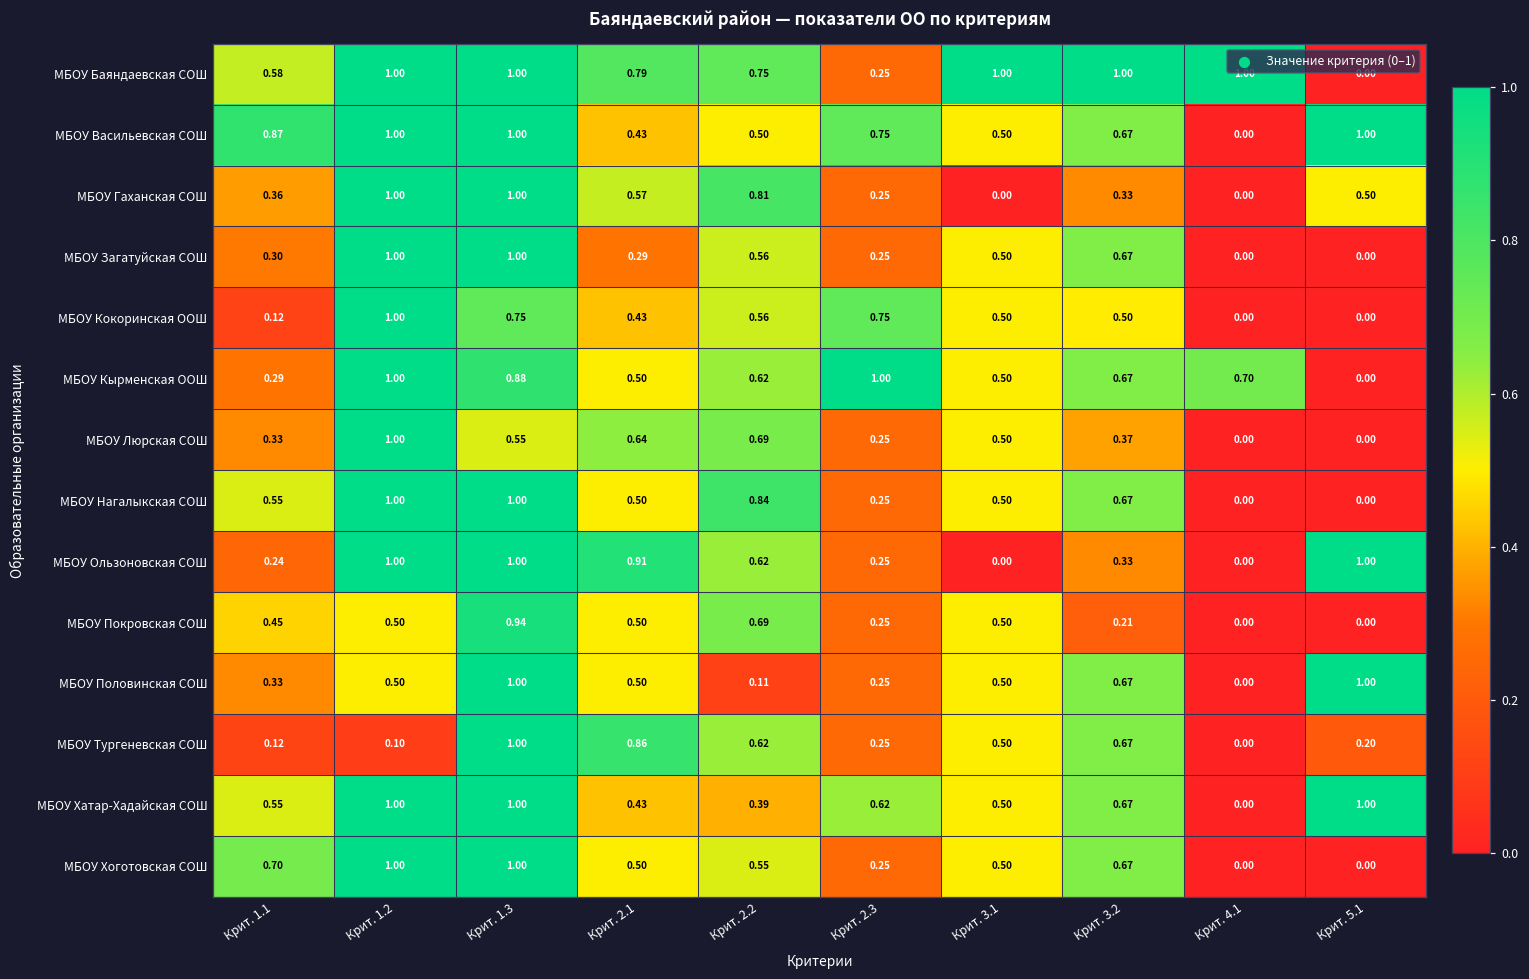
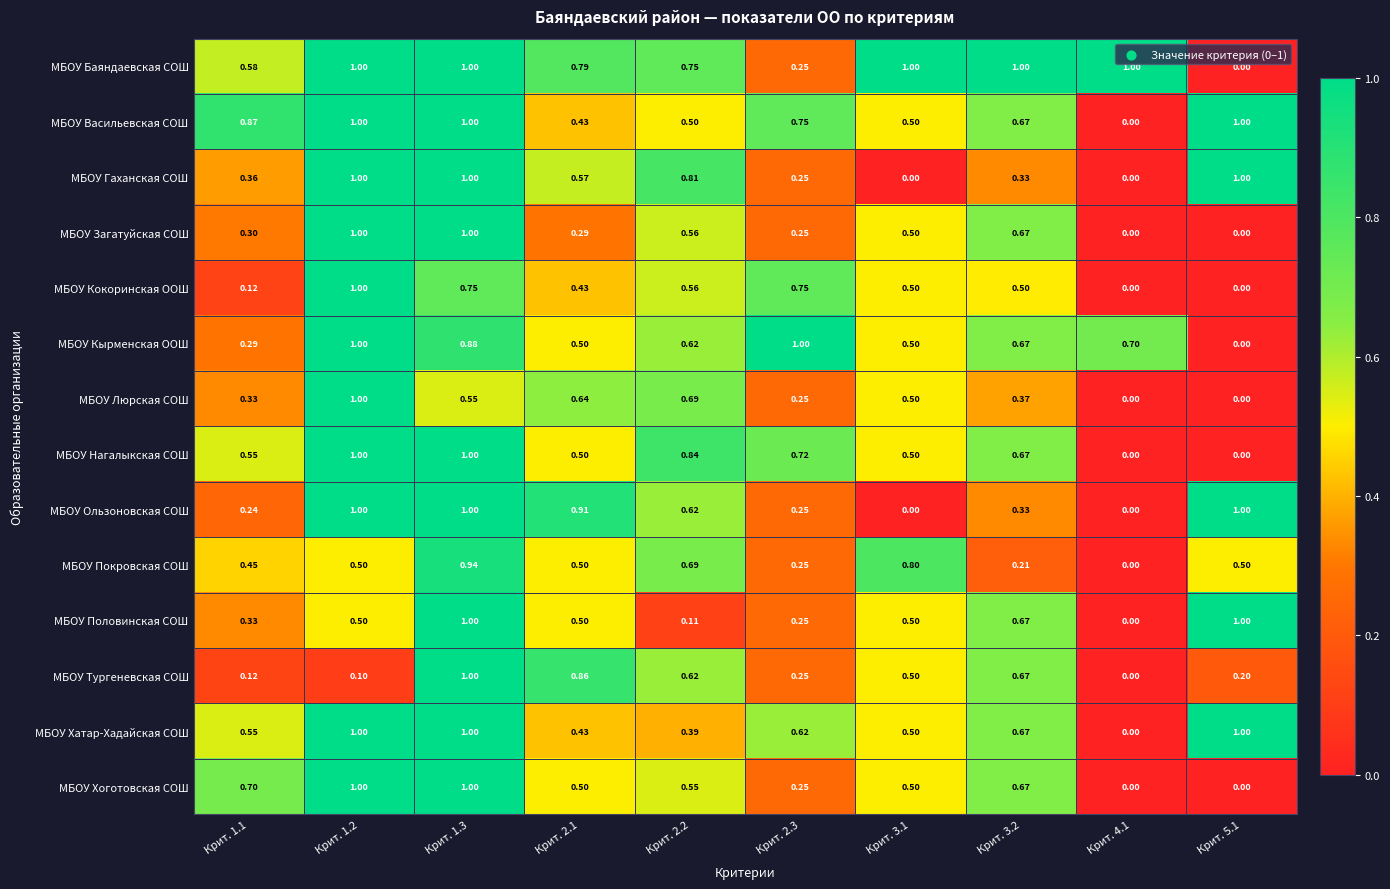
  {
    "МБОУ Баяндаевская СОШ": {
      "Крит. 1.1": 0.58,
      "Крит. 1.2": 1.00,
      "Крит. 1.3": 1.00,
      "Крит. 2.1": 0.79,
      "Крит. 2.2": 0.75,
      "Крит. 2.3": 0.25,
      "Крит. 3.1": 1.00,
      "Крит. 3.2": 1.00
    },
    "МБОУ Васильевская СОШ": {
      "Крит. 1.1": 0.87,
      "Крит. 1.2": 1.00,
      "Крит. 1.3": 1.00,
      "Крит. 2.1": 0.43,
      "Крит. 2.2": 0.50,
      "Крит. 2.3": 0.75,
      "Крит. 3.1": 0.50,
      "Крит. 3.2": 0.67,
      "Крит. 4.1": 0.00,
      "Крит. 5.1": 1.00
    },
    "МБОУ Гаханская СОШ": {
      "Крит. 1.1": 0.36,
      "Крит. 1.2": 1.00,
      "Крит. 1.3": 1.00,
      "Крит. 2.1": 0.57,
      "Крит. 2.2": 0.81,
      "Крит. 2.3": 0.25,
      "Крит. 3.1": 0.00,
      "Крит. 3.2": 0.33,
      "Крит. 4.1": 0.00,
-     "Крит. 5.1": 0.50
+     "Крит. 5.1": 1.00
    },
    "МБОУ Загатуйская СОШ": {
      "Крит. 1.1": 0.30,
      "Крит. 1.2": 1.00,
      "Крит. 1.3": 1.00,
      "Крит. 2.1": 0.29,
      "Крит. 2.2": 0.56,
      "Крит. 2.3": 0.25,
      "Крит. 3.1": 0.50,
      "Крит. 3.2": 0.67,
      "Крит. 4.1": 0.00,
      "Крит. 5.1": 0.00
    },
    "МБОУ Кокоринская ООШ": {
      "Крит. 1.1": 0.12,
      "Крит. 1.2": 1.00,
      "Крит. 1.3": 0.75,
      "Крит. 2.1": 0.43,
      "Крит. 2.2": 0.56,
      "Крит. 2.3": 0.75,
      "Крит. 3.1": 0.50,
      "Крит. 3.2": 0.50,
      "Крит. 4.1": 0.00,
      "Крит. 5.1": 0.00
    },
    "МБОУ Кырменская ООШ": {
      "Крит. 1.1": 0.29,
      "Крит. 1.2": 1.00,
      "Крит. 1.3": 0.88,
      "Крит. 2.1": 0.50,
      "Крит. 2.2": 0.62,
      "Крит. 2.3": 1.00,
      "Крит. 3.1": 0.50,
      "Крит. 3.2": 0.67,
      "Крит. 4.1": 0.70,
      "Крит. 5.1": 0.00
    },
    "МБОУ Люрская СОШ": {
      "Крит. 1.1": 0.33,
      "Крит. 1.2": 1.00,
      "Крит. 1.3": 0.55,
      "Крит. 2.1": 0.64,
      "Крит. 2.2": 0.69,
      "Крит. 2.3": 0.25,
      "Крит. 3.1": 0.50,
      "Крит. 3.2": 0.37,
      "Крит. 4.1": 0.00,
      "Крит. 5.1": 0.00
    },
    "МБОУ Нагалыкская СОШ": {
      "Крит. 1.1": 0.55,
      "Крит. 1.2": 1.00,
      "Крит. 1.3": 1.00,
      "Крит. 2.1": 0.50,
      "Крит. 2.2": 0.84,
-     "Крит. 2.3": 0.25,
+     "Крит. 2.3": 0.72,
      "Крит. 3.1": 0.50,
      "Крит. 3.2": 0.67,
      "Крит. 4.1": 0.00,
      "Крит. 5.1": 0.00
    },
    "МБОУ Ользоновская СОШ": {
      "Крит. 1.1": 0.24,
      "Крит. 1.2": 1.00,
      "Крит. 1.3": 1.00,
      "Крит. 2.1": 0.91,
      "Крит. 2.2": 0.62,
      "Крит. 2.3": 0.25,
      "Крит. 3.1": 0.00,
      "Крит. 3.2": 0.33,
      "Крит. 4.1": 0.00,
      "Крит. 5.1": 1.00
    },
    "МБОУ Покровская СОШ": {
      "Крит. 1.1": 0.45,
      "Крит. 1.2": 0.50,
      "Крит. 1.3": 0.94,
      "Крит. 2.1": 0.50,
      "Крит. 2.2": 0.69,
      "Крит. 2.3": 0.25,
-     "Крит. 3.1": 0.50,
+     "Крит. 3.1": 0.80,
      "Крит. 3.2": 0.21,
      "Крит. 4.1": 0.00,
-     "Крит. 5.1": 0.00
+     "Крит. 5.1": 0.50
    },
    "МБОУ Половинская СОШ": {
      "Крит. 1.1": 0.33,
      "Крит. 1.2": 0.50,
      "Крит. 1.3": 1.00,
      "Крит. 2.1": 0.50,
      "Крит. 2.2": 0.11,
      "Крит. 2.3": 0.25,
      "Крит. 3.1": 0.50,
      "Крит. 3.2": 0.67,
      "Крит. 4.1": 0.00,
      "Крит. 5.1": 1.00
    },
    "МБОУ Тургеневская СОШ": {
      "Крит. 1.1": 0.12,
      "Крит. 1.2": 0.10,
      "Крит. 1.3": 1.00,
      "Крит. 2.1": 0.86,
      "Крит. 2.2": 0.62,
      "Крит. 2.3": 0.25,
      "Крит. 3.1": 0.50,
      "Крит. 3.2": 0.67,
      "Крит. 4.1": 0.00,
      "Крит. 5.1": 0.20
    },
    "МБОУ Хатар-Хадайская СОШ": {
      "Крит. 1.1": 0.55,
      "Крит. 1.2": 1.00,
      "Крит. 1.3": 1.00,
      "Крит. 2.1": 0.43,
      "Крит. 2.2": 0.39,
      "Крит. 2.3": 0.62,
      "Крит. 3.1": 0.50,
      "Крит. 3.2": 0.67,
      "Крит. 4.1": 0.00,
      "Крит. 5.1": 1.00
    },
    "МБОУ Хоготовская СОШ": {
      "Крит. 1.1": 0.70,
      "Крит. 1.2": 1.00,
      "Крит. 1.3": 1.00,
      "Крит. 2.1": 0.50,
      "Крит. 2.2": 0.55,
      "Крит. 2.3": 0.25,
      "Крит. 3.1": 0.50,
      "Крит. 3.2": 0.67,
      "Крит. 4.1": 0.00,
      "Крит. 5.1": 0.00
    }
  }
